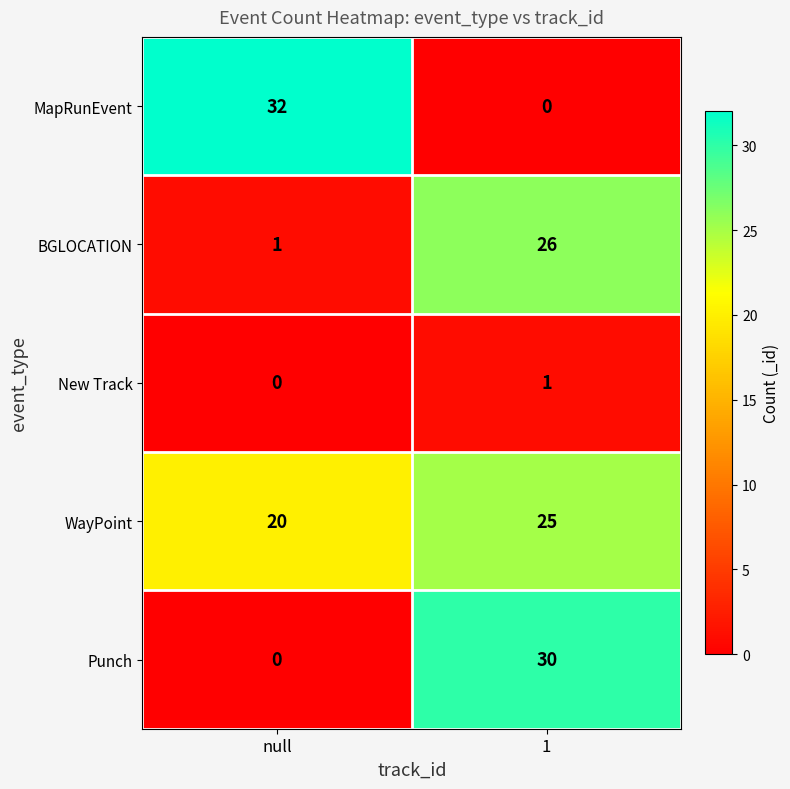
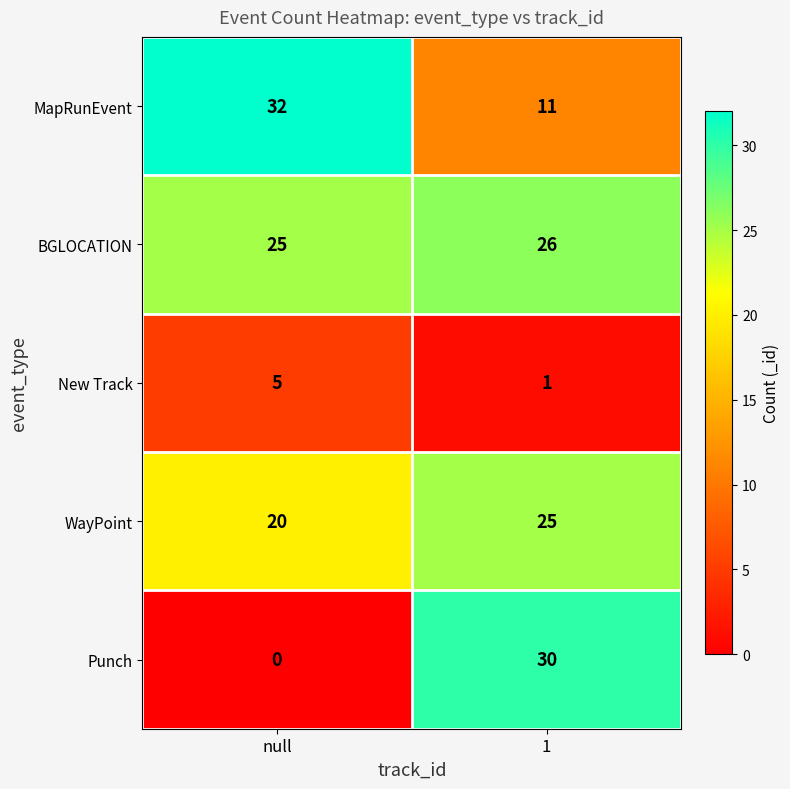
  {
    "MapRunEvent": {
      "null": 32,
-     "1": 0
+     "1": 11
    },
    "BGLOCATION": {
-     "null": 1,
+     "null": 25,
      "1": 26
    },
    "New Track": {
-     "null": 0,
+     "null": 5,
      "1": 1
    },
    "WayPoint": {
      "null": 20,
      "1": 25
    },
    "Punch": {
      "null": 0,
      "1": 30
    }
  }
